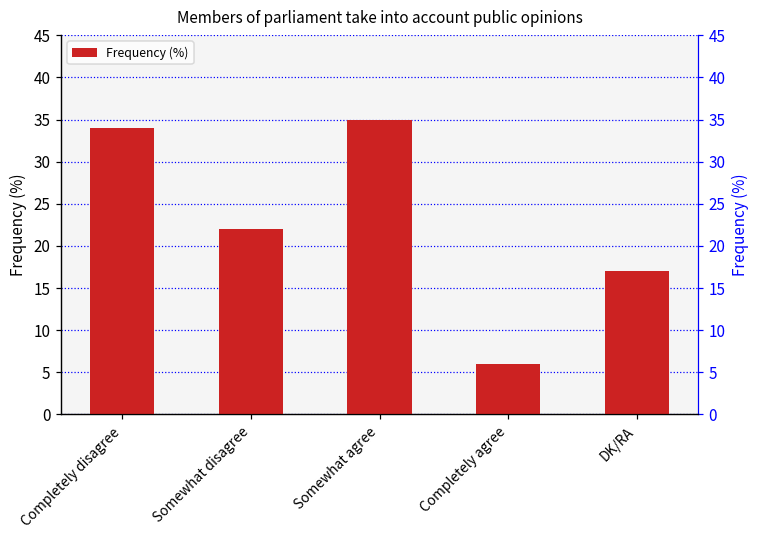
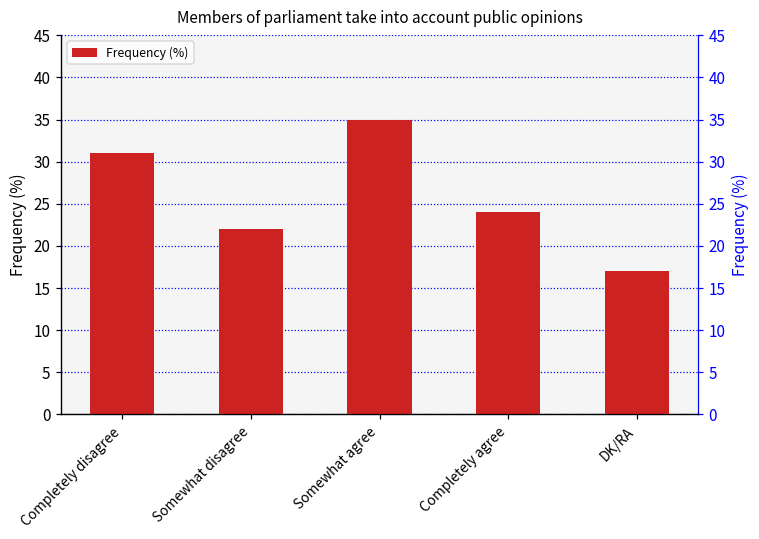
  {
-   "Completely disagree": 34,
+   "Completely disagree": 31,
    "Somewhat disagree": 22,
    "Somewhat agree": 35,
-   "Completely agree": 6,
+   "Completely agree": 24,
    "DK/RA": 17
  }
